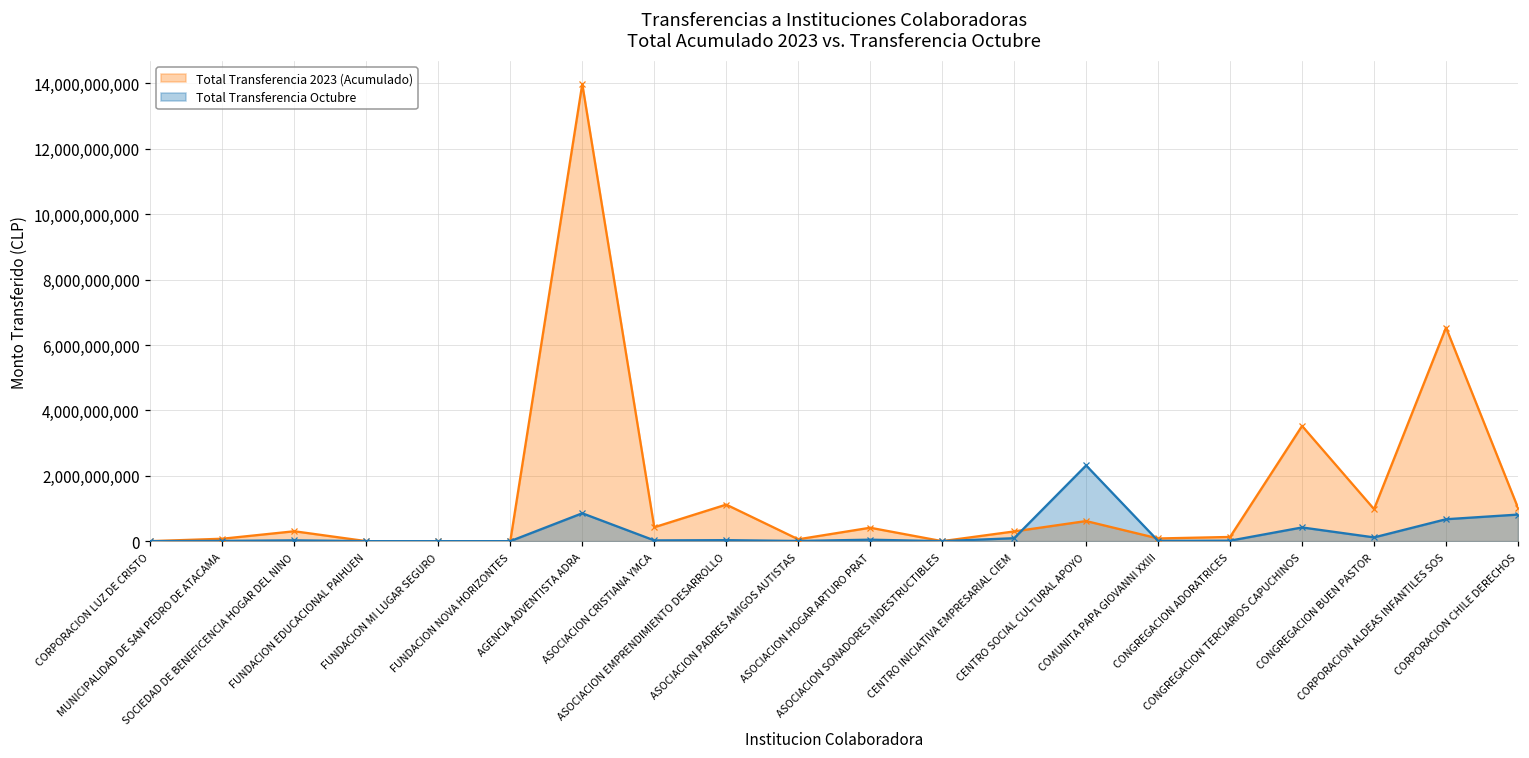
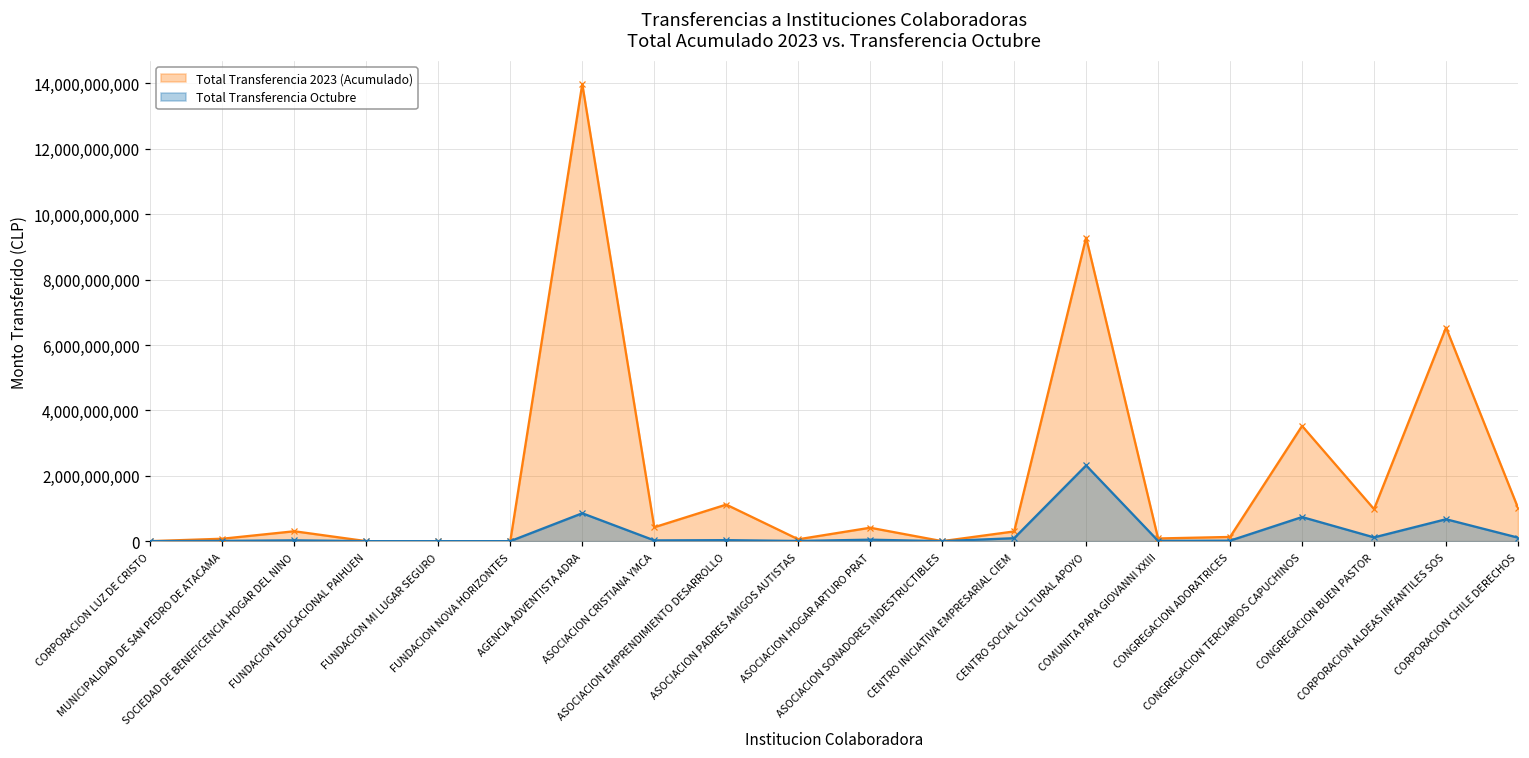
  {
    "Total Transferencia 2023 (Acumulado)": {
      "SOCIEDAD DE BENEFICENCIA HOGAR DEL NINO": "300,000,000",
      "AGENCIA ADVENTISTA ADRA": "14,000,000,000",
      "ASOCIACION CRISTIANA YMCA": "400,000,000",
      "ASOCIACION EMPRENDIMIENTO DESARROLLO": "1,100,000,000",
      "ASOCIACION HOGAR ARTURO PRAT": "400,000,000",
      "CENTRO INICIATIVA EMPRESARIAL CIEM": "300,000,000",
-     "CENTRO SOCIAL CULTURAL APOYO": "600,000,000",
+     "CENTRO SOCIAL CULTURAL APOYO": "9,300,000,000",
      "CONGREGACION ADORATRICES": "100,000,000",
      "CONGREGACION TERCIARIOS CAPUCHINOS": "3,500,000,000",
      "CONGREGACION BUEN PASTOR": "1,000,000,000",
      "CORPORACION ALDEAS INFANTILES SOS": "6,500,000,000",
      "CORPORACION CHILE DERECHOS": "1,000,000,000"
    },
    "Total Transferencia Octubre": {
      "SOCIEDAD DE BENEFICENCIA HOGAR DEL NINO": "0",
      "AGENCIA ADVENTISTA ADRA": "900,000,000",
      "ASOCIACION CRISTIANA YMCA": "0",
      "ASOCIACION EMPRENDIMIENTO DESARROLLO": "0",
      "ASOCIACION HOGAR ARTURO PRAT": "0",
      "CENTRO INICIATIVA EMPRESARIAL CIEM": "100,000,000",
      "CENTRO SOCIAL CULTURAL APOYO": "2,300,000,000",
      "CONGREGACION ADORATRICES": "0",
-     "CONGREGACION TERCIARIOS CAPUCHINOS": "400,000,000",
+     "CONGREGACION TERCIARIOS CAPUCHINOS": "700,000,000",
      "CONGREGACION BUEN PASTOR": "100,000,000",
      "CORPORACION ALDEAS INFANTILES SOS": "700,000,000",
-     "CORPORACION CHILE DERECHOS": "800,000,000"
+     "CORPORACION CHILE DERECHOS": "100,000,000"
    }
  }
